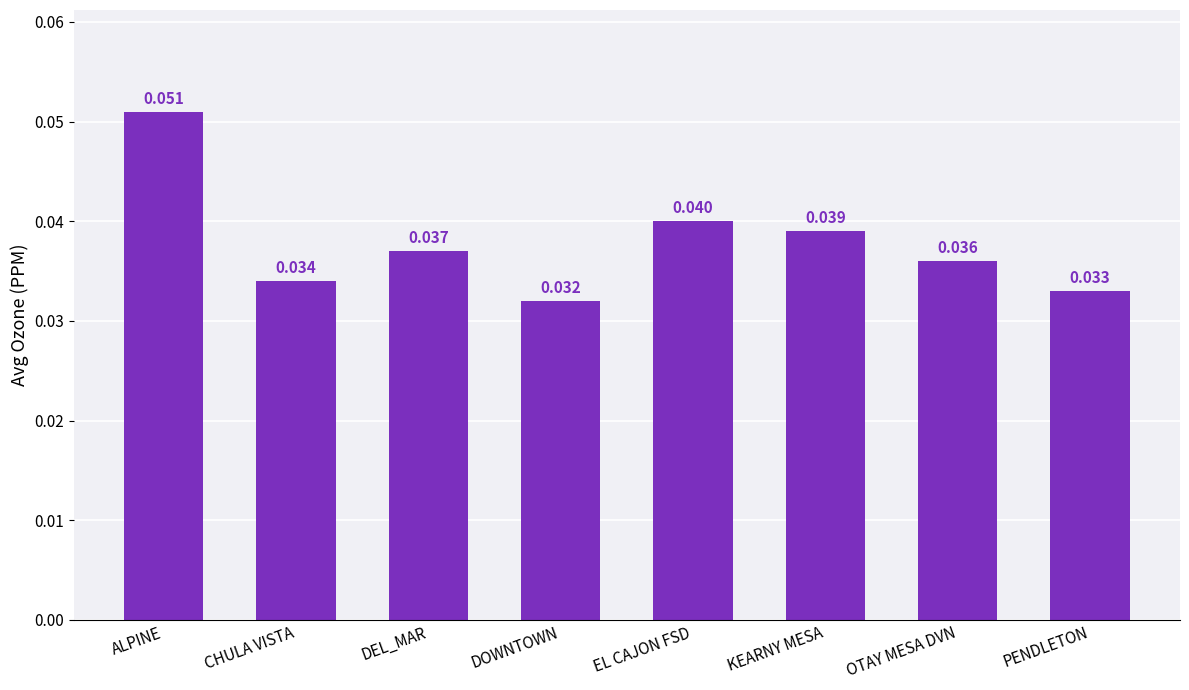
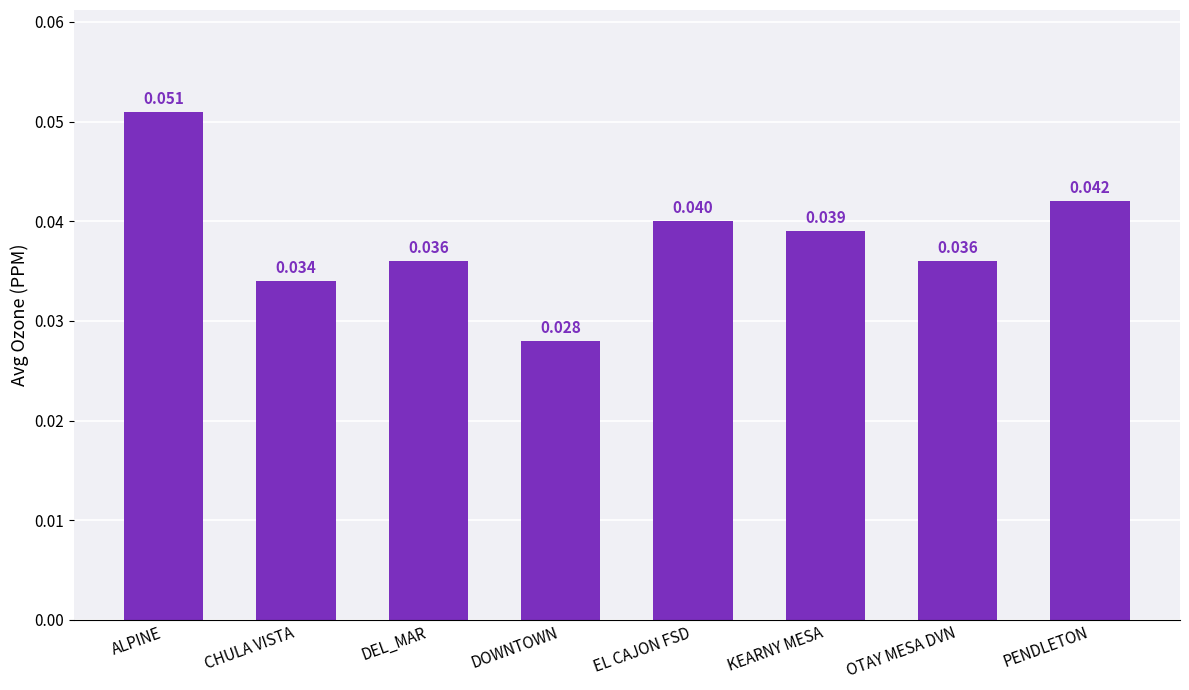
  {
    "ALPINE": 0.051,
    "CHULA VISTA": 0.034,
-   "DEL_MAR": 0.037,
-   "DOWNTOWN": 0.032,
+   "DEL_MAR": 0.036,
+   "DOWNTOWN": 0.028,
    "EL CAJON FSD": 0.040,
    "KEARNY MESA": 0.039,
    "OTAY MESA DVN": 0.036,
-   "PENDLETON": 0.033
+   "PENDLETON": 0.042
  }
